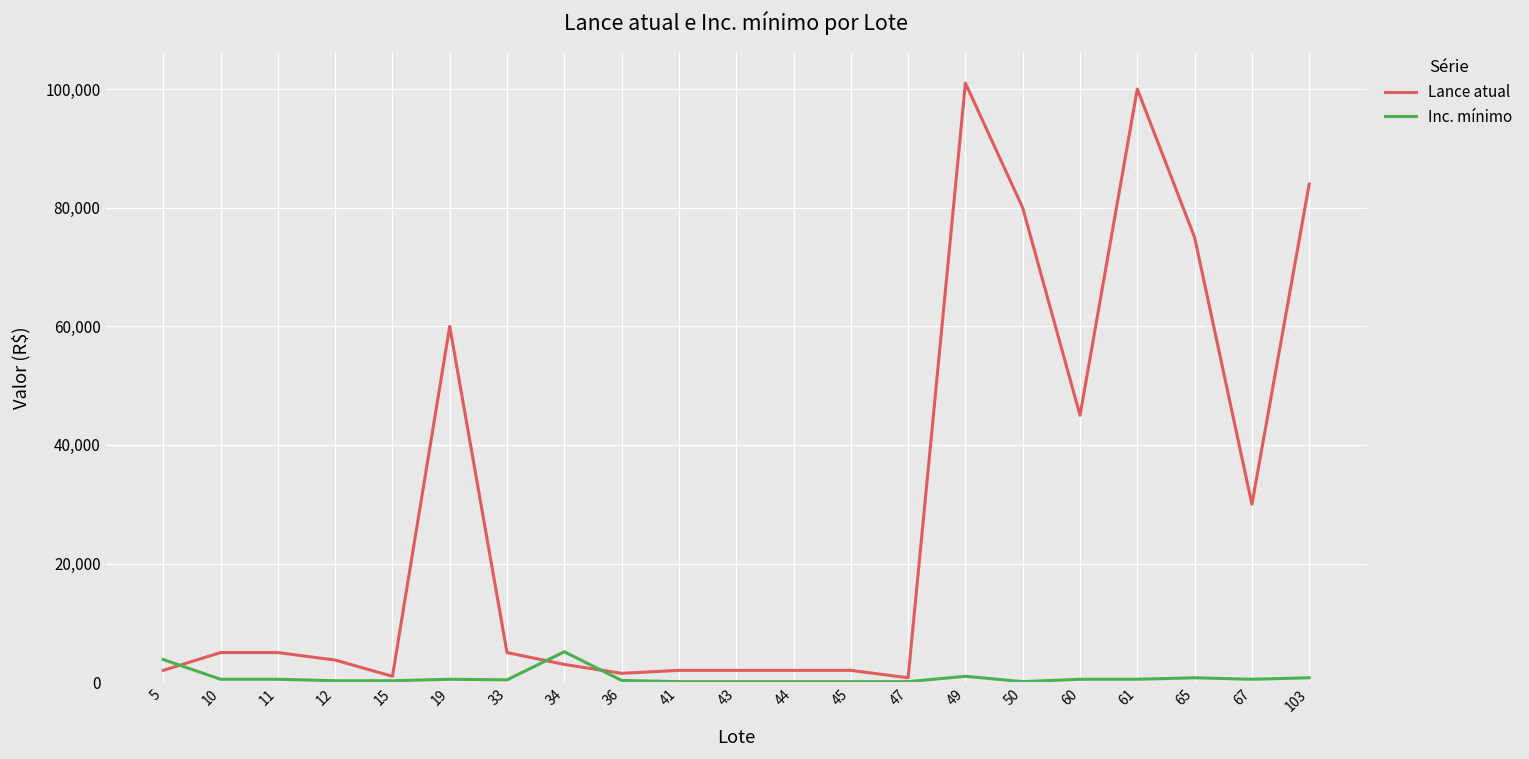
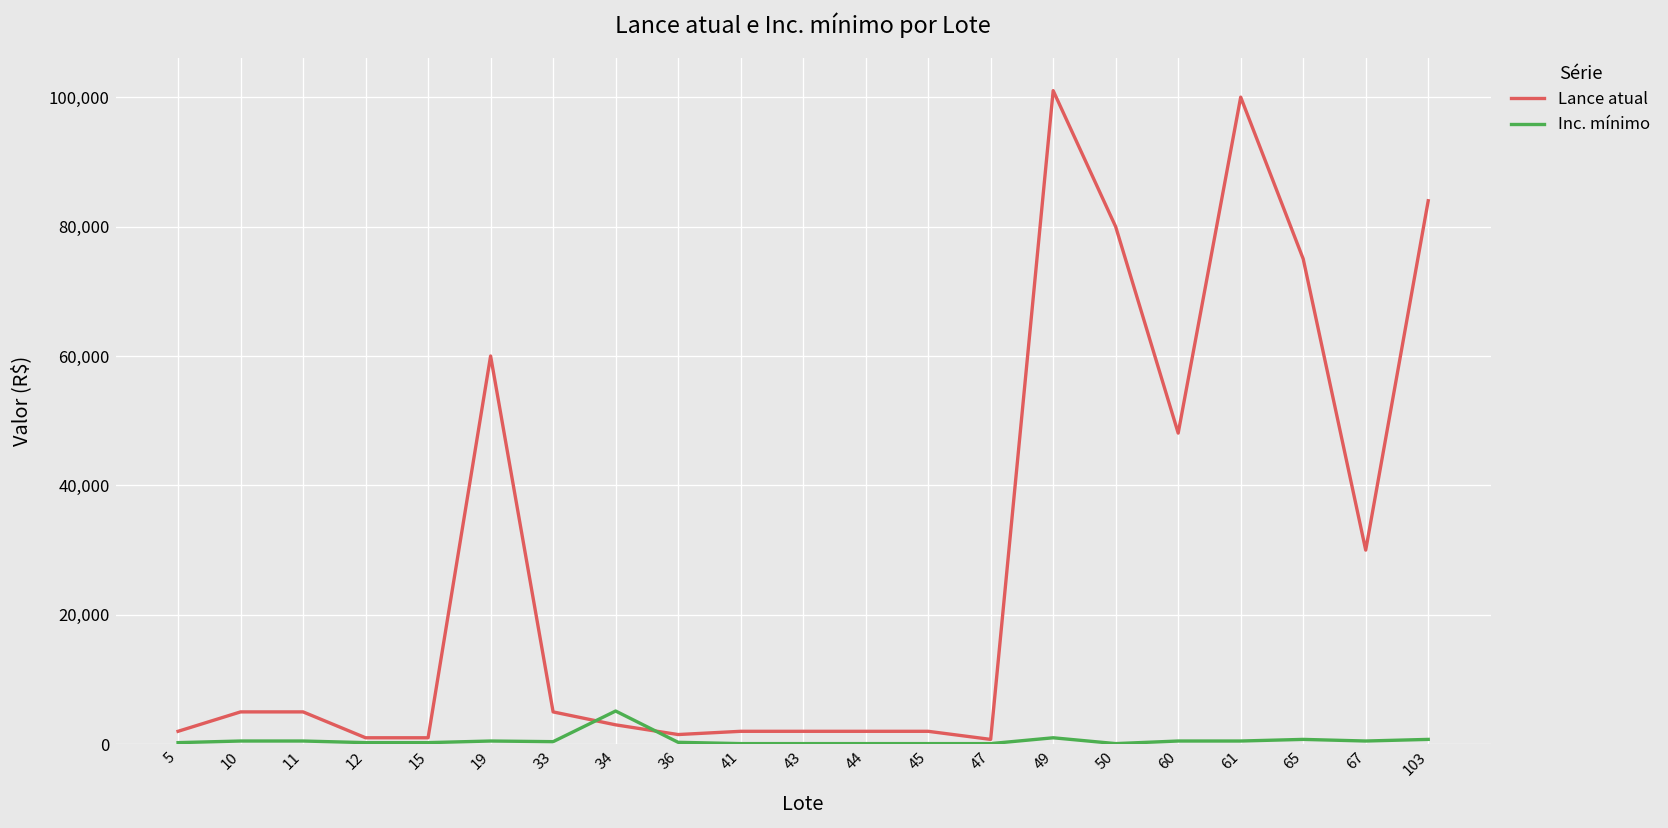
  {
    "Lance atual": {
      "5": "2,000",
      "10": "5,000",
      "11": "5,000",
-     "12": "4,000",
+     "12": "1,000",
      "15": "1,000",
      "19": "60,000",
      "33": "5,000",
      "34": "3,000",
      "36": "2,000",
      "41": "2,000",
      "43": "2,000",
      "44": "2,000",
      "45": "2,000",
      "47": "1,000",
      "49": "101,000",
      "50": "80,000",
-     "60": "45,000",
+     "60": "48,000",
      "61": "100,000",
      "65": "75,000",
      "67": "30,000",
      "103": "84,000"
    },
    "Inc. mínimo": {
-     "5": "4,000",
+     "5": "0",
      "10": "1,000",
      "11": "1,000",
      "12": "0",
      "15": "0",
      "19": "1,000",
      "33": "0",
      "34": "5,000",
      "36": "0",
      "41": "0",
      "43": "0",
      "44": "0",
      "45": "0",
      "47": "0",
      "49": "1,000",
      "50": "0",
      "60": "1,000",
      "61": "1,000",
      "65": "1,000",
      "67": "1,000",
      "103": "1,000"
    }
  }
